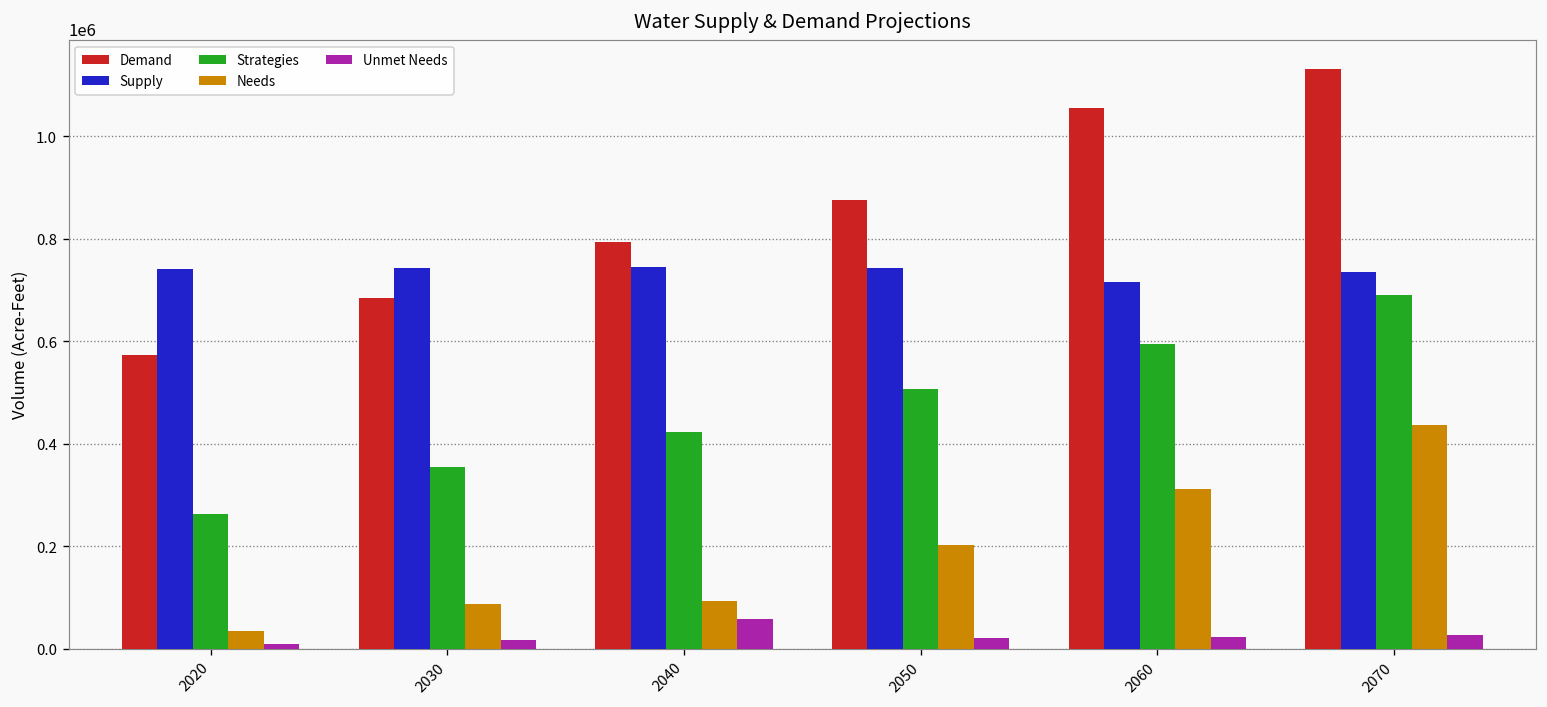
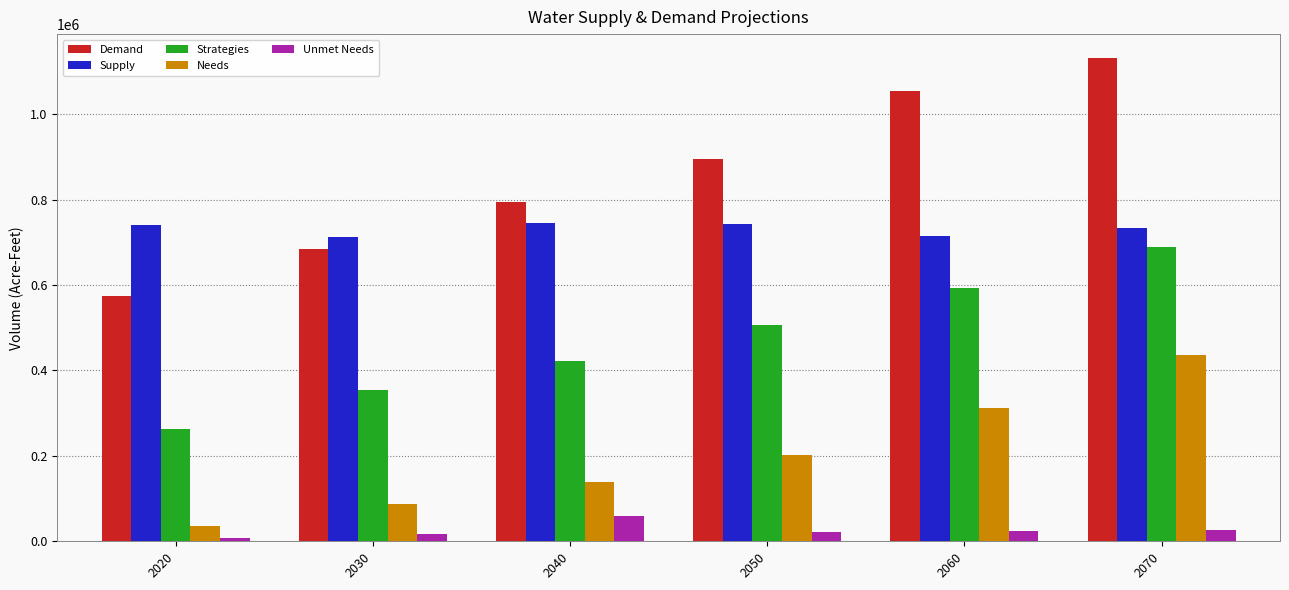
  {
    "Demand": {
      "2020": 570000,
      "2030": 680000,
      "2040": 790000,
-     "2050": 870000,
+     "2050": 900000,
      "2060": 1060000,
      "2070": 1130000
    },
    "Supply": {
      "2020": 740000,
-     "2030": 740000,
+     "2030": 710000,
      "2040": 750000,
      "2050": 740000,
      "2060": 710000,
      "2070": 730000
    },
    "Strategies": {
      "2020": 260000,
      "2030": 350000,
      "2040": 420000,
      "2050": 510000,
      "2060": 590000,
      "2070": 690000
    },
    "Needs": {
      "2020": 30000,
      "2030": 90000,
-     "2040": 90000,
+     "2040": 140000,
      "2050": 200000,
      "2060": 310000,
      "2070": 440000
    },
    "Unmet Needs": {
      "2020": 10000,
      "2030": 20000,
      "2040": 60000,
      "2050": 20000,
      "2060": 20000,
      "2070": 30000
    }
  }
